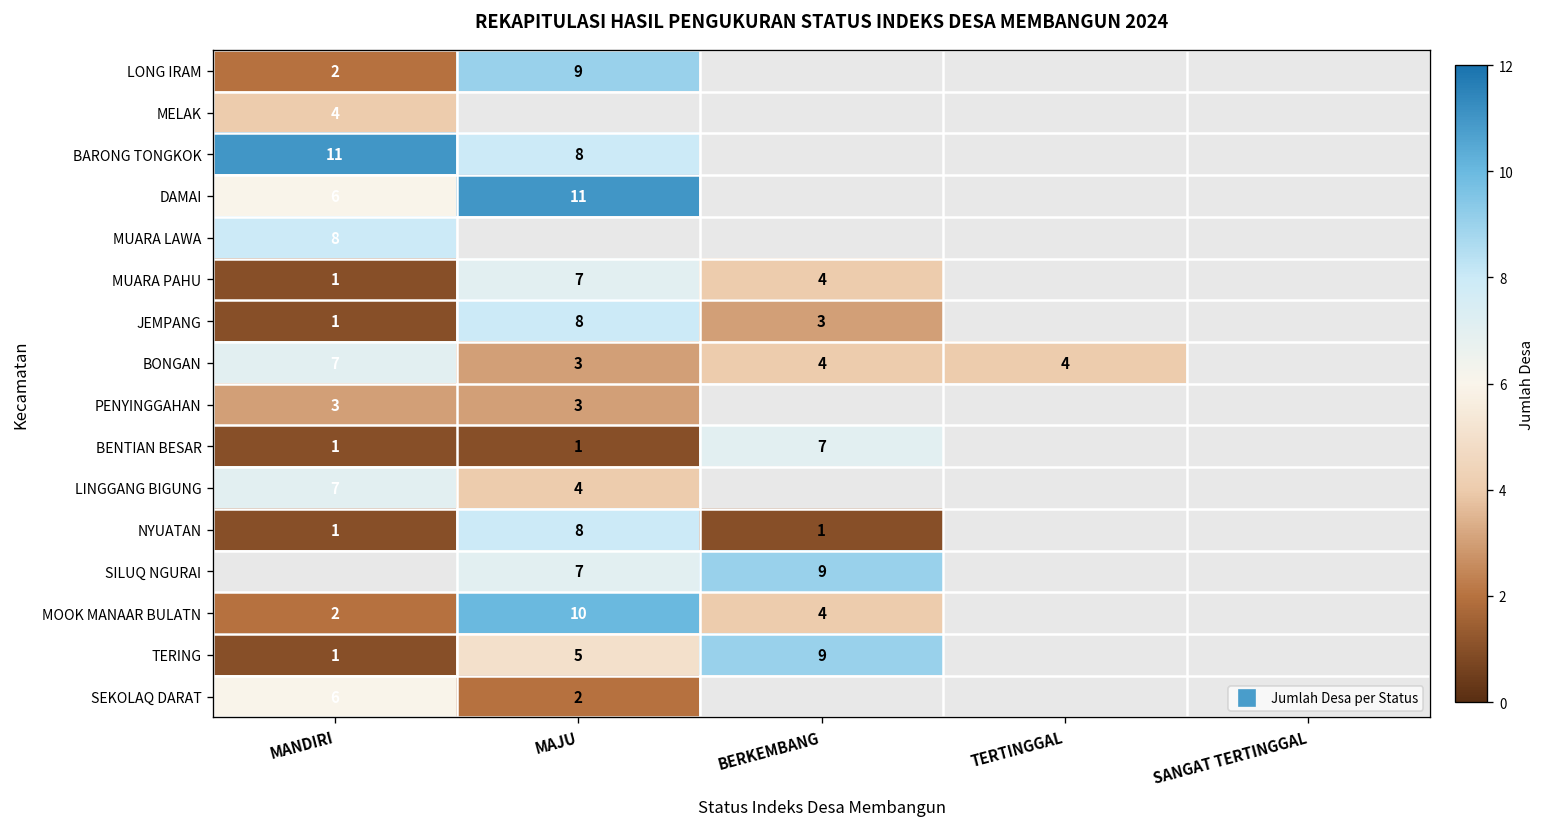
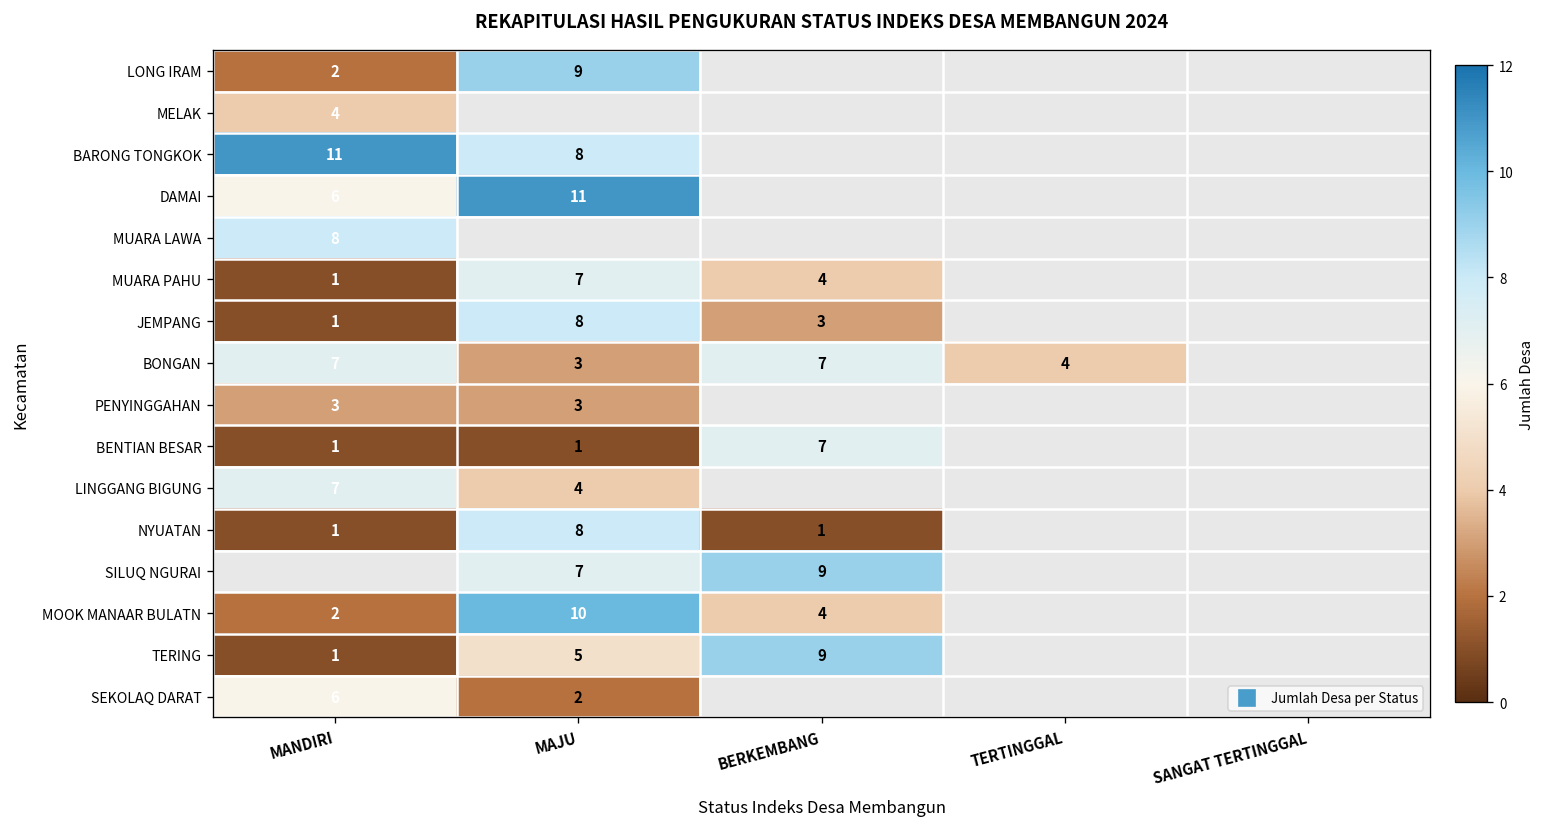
  {
    "LONG IRAM": {
      "MANDIRI": 2,
      "MAJU": 9
    },
    "MELAK": {
      "MANDIRI": 4
    },
    "BARONG TONGKOK": {
      "MANDIRI": 11,
      "MAJU": 8
    },
    "DAMAI": {
      "MAJU": 11
    },
    "MUARA LAWA": {
      "MANDIRI": 8
    },
    "MUARA PAHU": {
      "MANDIRI": 1,
      "MAJU": 7,
      "BERKEMBANG": 4
    },
    "JEMPANG": {
      "MANDIRI": 1,
      "MAJU": 8,
      "BERKEMBANG": 3
    },
    "BONGAN": {
      "MAJU": 3,
-     "BERKEMBANG": 4,
+     "BERKEMBANG": 7,
      "TERTINGGAL": 4
    },
    "PENYINGGAHAN": {
      "MANDIRI": 3,
      "MAJU": 3
    },
    "BENTIAN BESAR": {
      "MANDIRI": 1,
      "MAJU": 1,
      "BERKEMBANG": 7
    },
    "LINGGANG BIGUNG": {
      "MAJU": 4
    },
    "NYUATAN": {
      "MANDIRI": 1,
      "MAJU": 8,
      "BERKEMBANG": 1
    },
    "SILUQ NGURAI": {
      "MAJU": 7,
      "BERKEMBANG": 9
    },
    "MOOK MANAAR BULATN": {
      "MANDIRI": 2,
      "MAJU": 10,
      "BERKEMBANG": 4
    },
    "TERING": {
      "MANDIRI": 1,
      "MAJU": 5,
      "BERKEMBANG": 9
    },
    "SEKOLAQ DARAT": {
      "MAJU": 2
    }
  }
